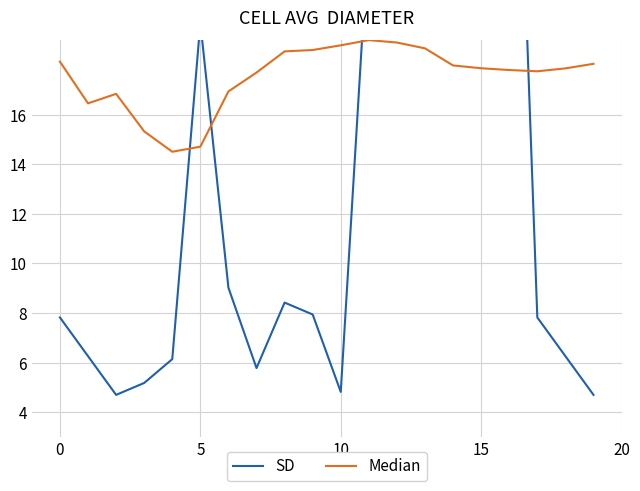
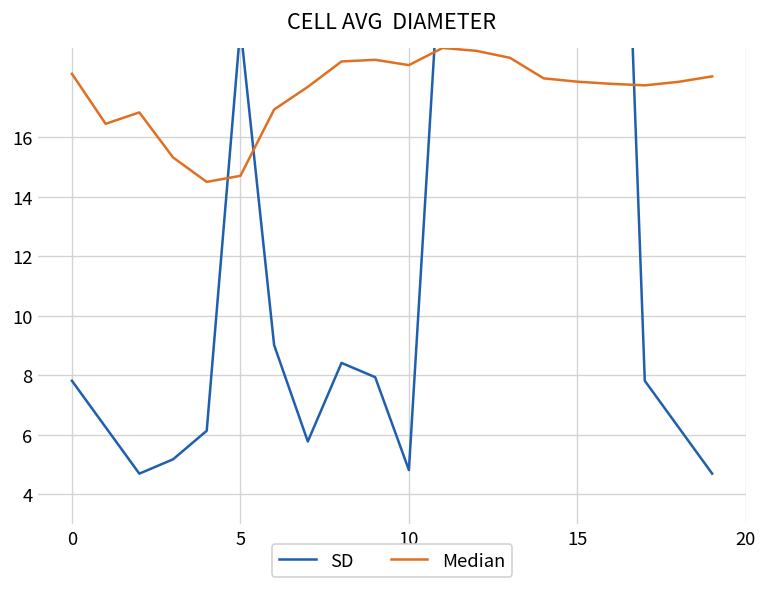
  {
    "SD": {
      "0": 7.8,
      "10": 4.8
    },
    "Median": {
      "0": 18.1,
      "5": 14.7,
-     "10": 18.8,
+     "10": 18.4,
      "15": 17.9
    }
  }
